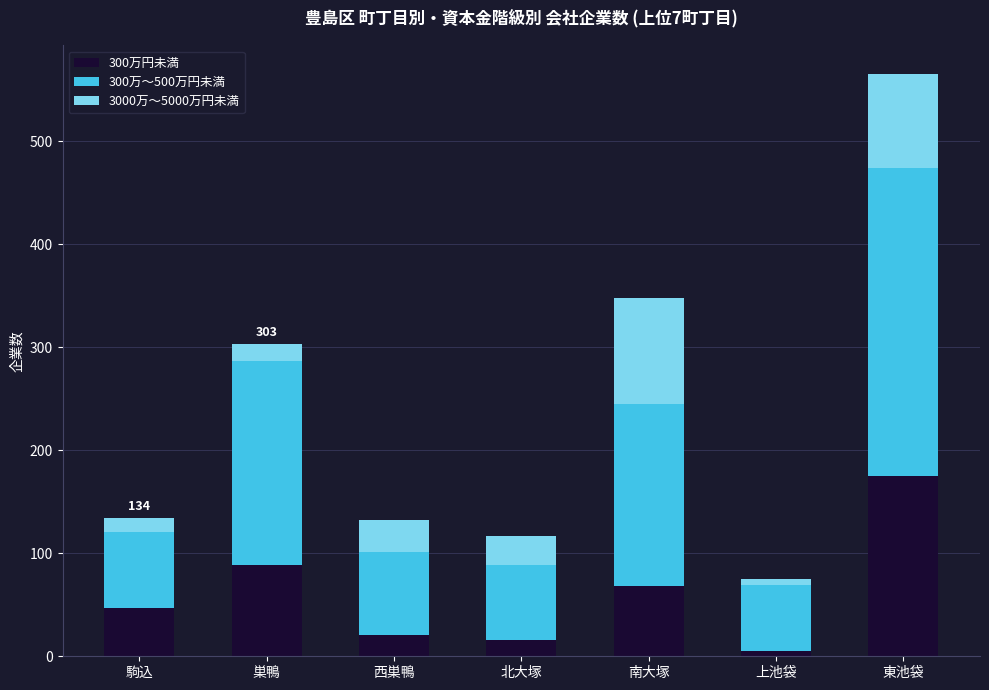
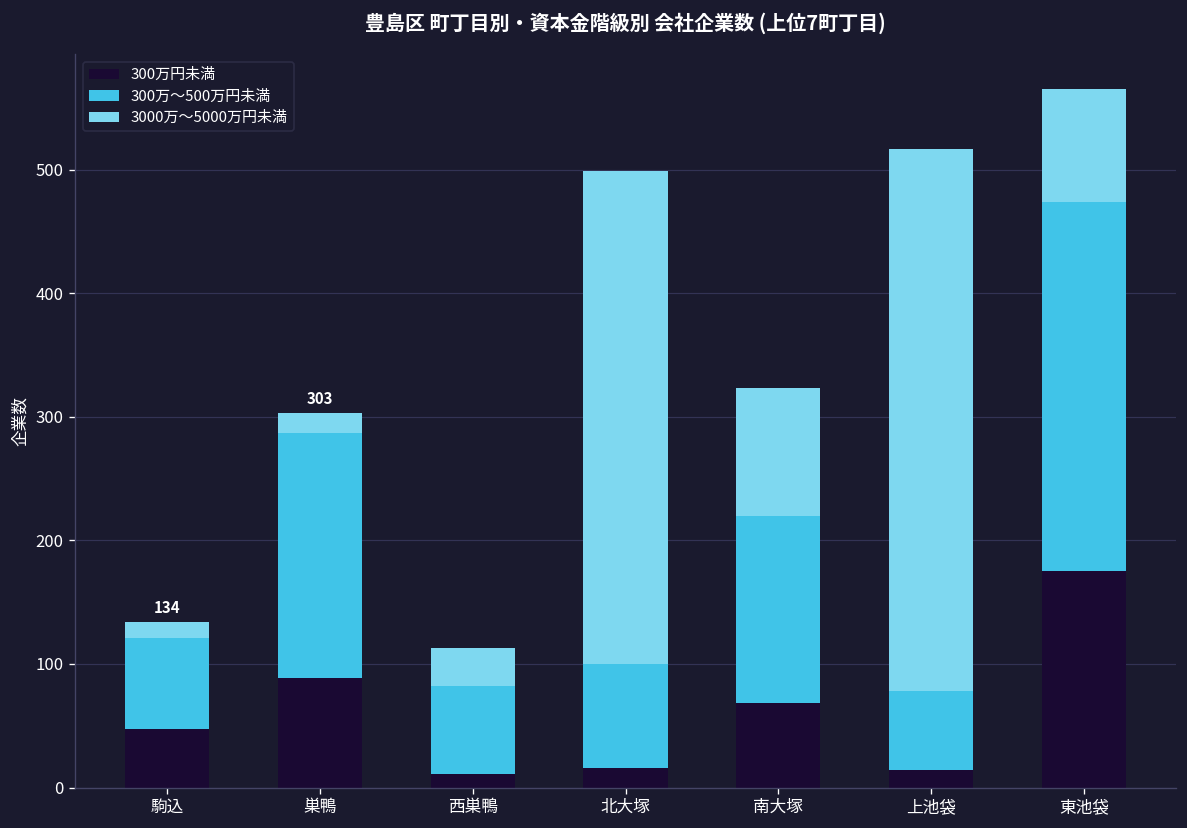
  {
    "300万円未満": {
      "駒込": 47,
      "巣鴨": 89,
-     "西巣鴨": 21,
+     "西巣鴨": 11,
      "北大塚": 16,
      "南大塚": 68,
-     "上池袋": 5,
+     "上池袋": 14,
      "東池袋": 175
    },
    "300万～500万円未満": {
      "駒込": 74,
      "巣鴨": 198,
-     "西巣鴨": 80,
-     "北大塚": 73,
-     "南大塚": 177,
+     "西巣鴨": 71,
+     "北大塚": 84,
+     "南大塚": 152,
      "上池袋": 64,
      "東池袋": 299
    },
    "3000万～5000万円未満": {
      "西巣鴨": 31,
-     "北大塚": 28,
+     "北大塚": 399,
      "南大塚": 103,
-     "上池袋": 6,
+     "上池袋": 439,
      "東池袋": 91
    }
  }
